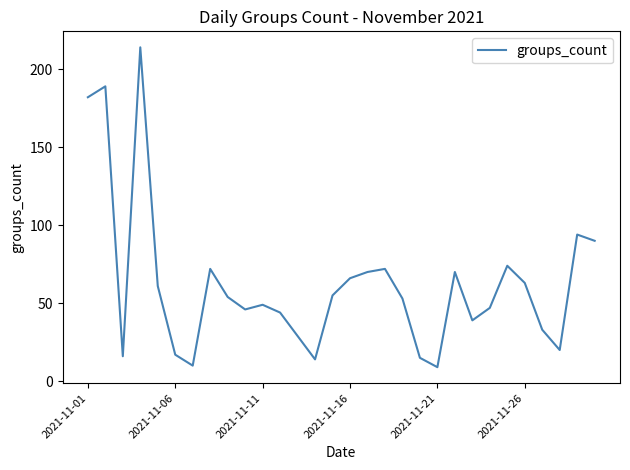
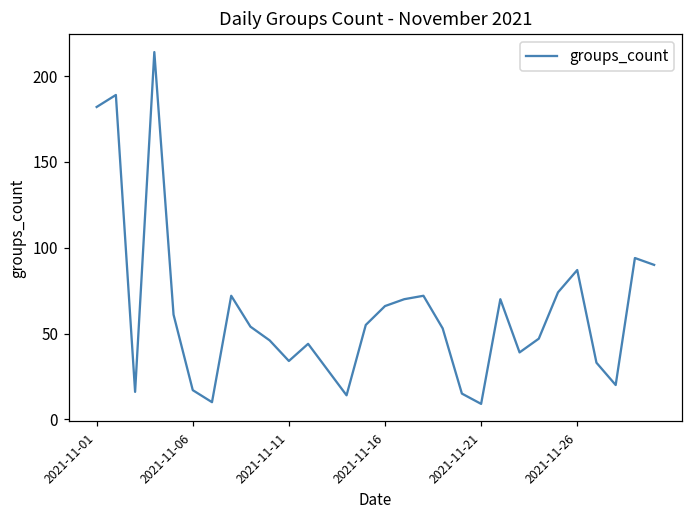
  {
    "2021-11-01": 182,
    "2021-11-06": 17,
-   "2021-11-11": 49,
+   "2021-11-11": 34,
    "2021-11-16": 66,
    "2021-11-21": 9,
-   "2021-11-26": 63
+   "2021-11-26": 87
  }
